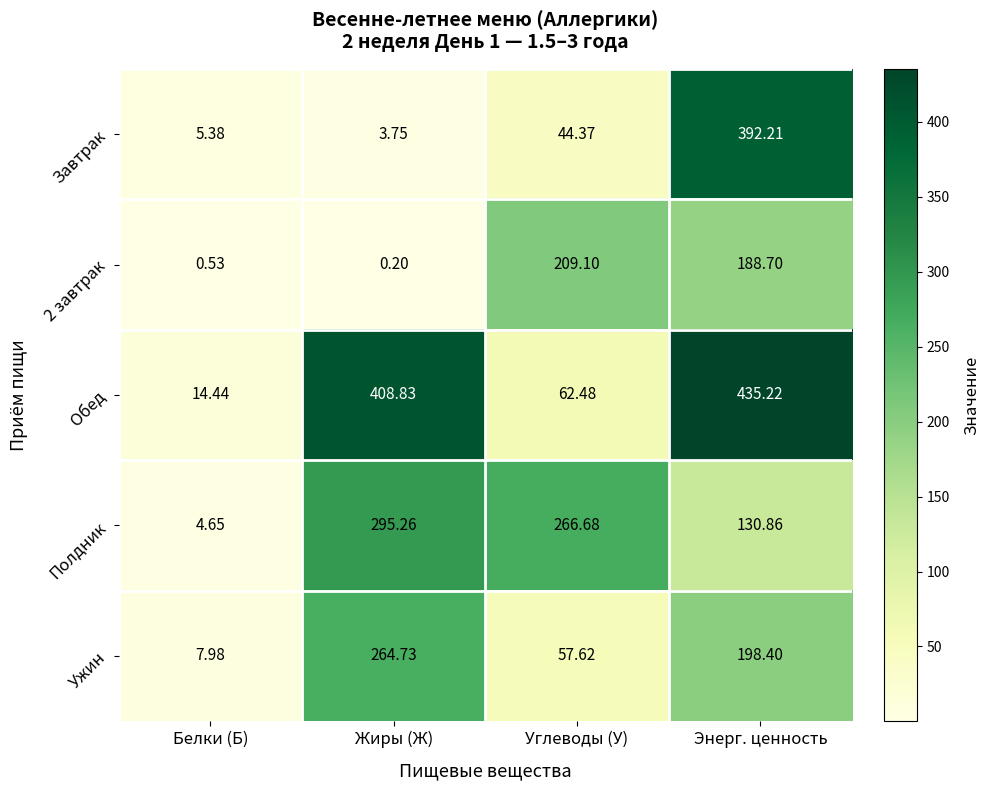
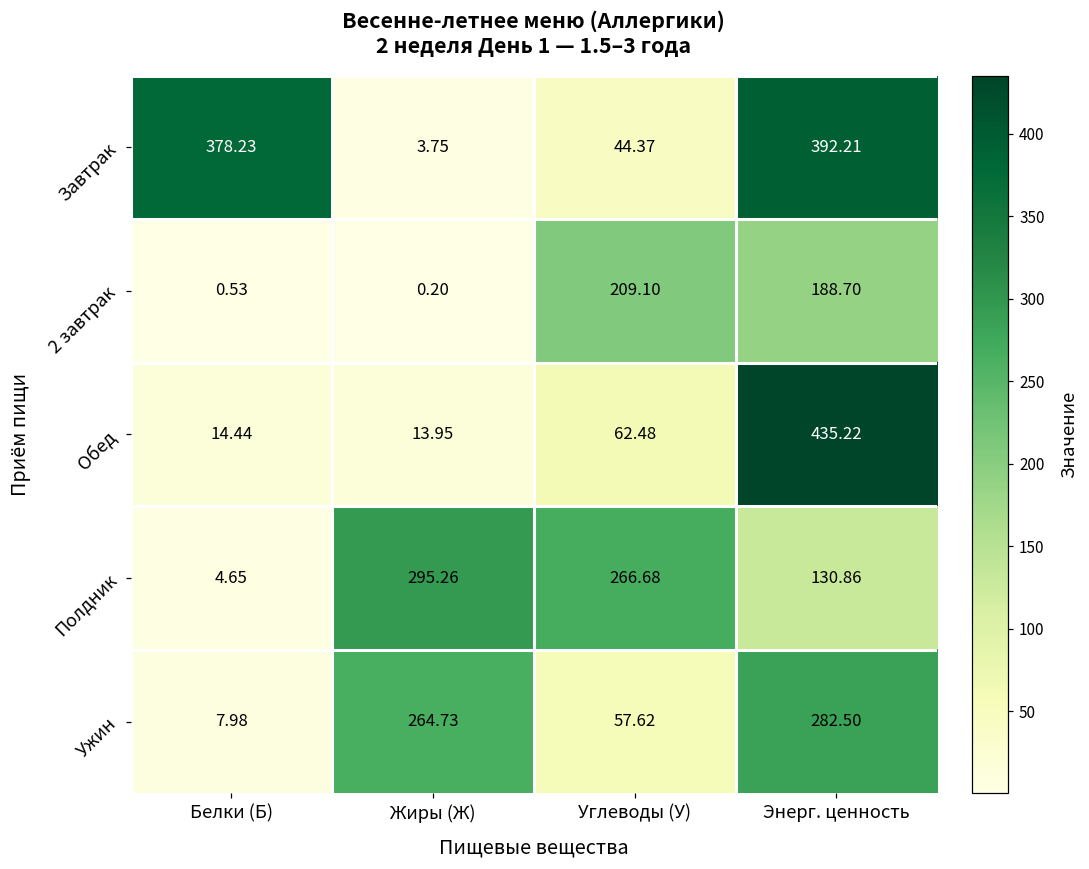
  {
    "Завтрак": {
-     "Белки (Б)": 5.38,
+     "Белки (Б)": 378.23,
      "Жиры (Ж)": 3.75,
      "Углеводы (У)": 44.37,
      "Энерг. ценность": 392.21
    },
    "2 завтрак": {
      "Белки (Б)": 0.53,
      "Жиры (Ж)": 0.20,
      "Углеводы (У)": 209.10,
      "Энерг. ценность": 188.70
    },
    "Обед": {
      "Белки (Б)": 14.44,
-     "Жиры (Ж)": 408.83,
+     "Жиры (Ж)": 13.95,
      "Углеводы (У)": 62.48,
      "Энерг. ценность": 435.22
    },
    "Полдник": {
      "Белки (Б)": 4.65,
      "Жиры (Ж)": 295.26,
      "Углеводы (У)": 266.68,
      "Энерг. ценность": 130.86
    },
    "Ужин": {
      "Белки (Б)": 7.98,
      "Жиры (Ж)": 264.73,
      "Углеводы (У)": 57.62,
-     "Энерг. ценность": 198.40
+     "Энерг. ценность": 282.50
    }
  }
